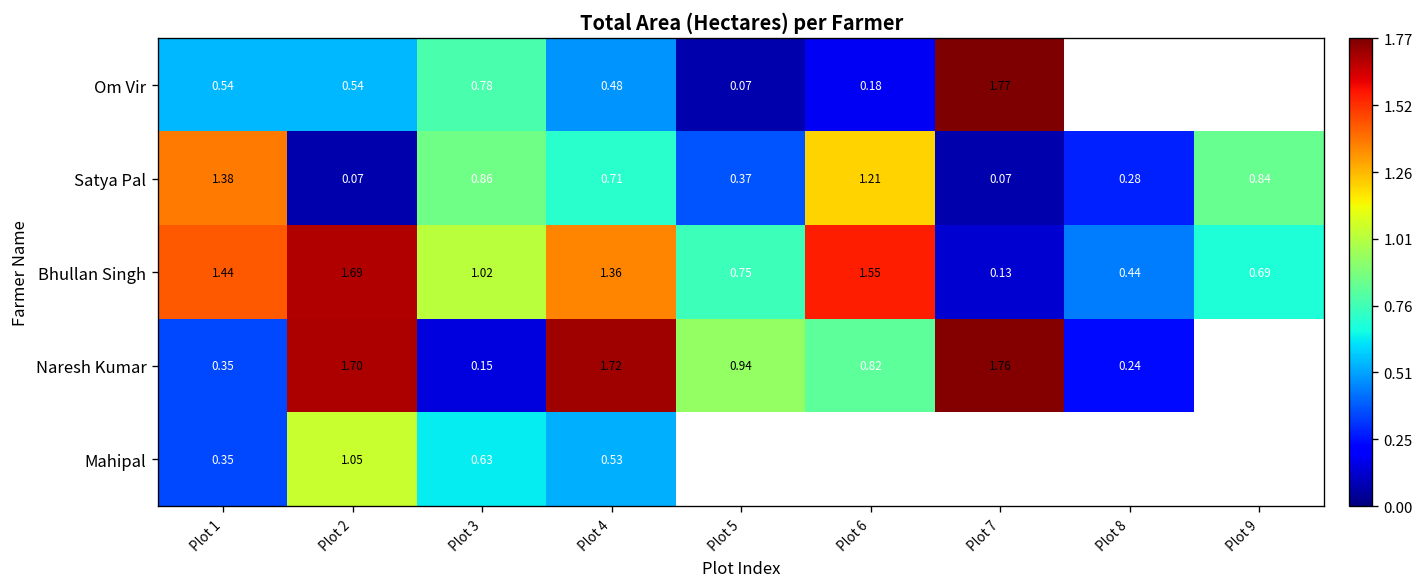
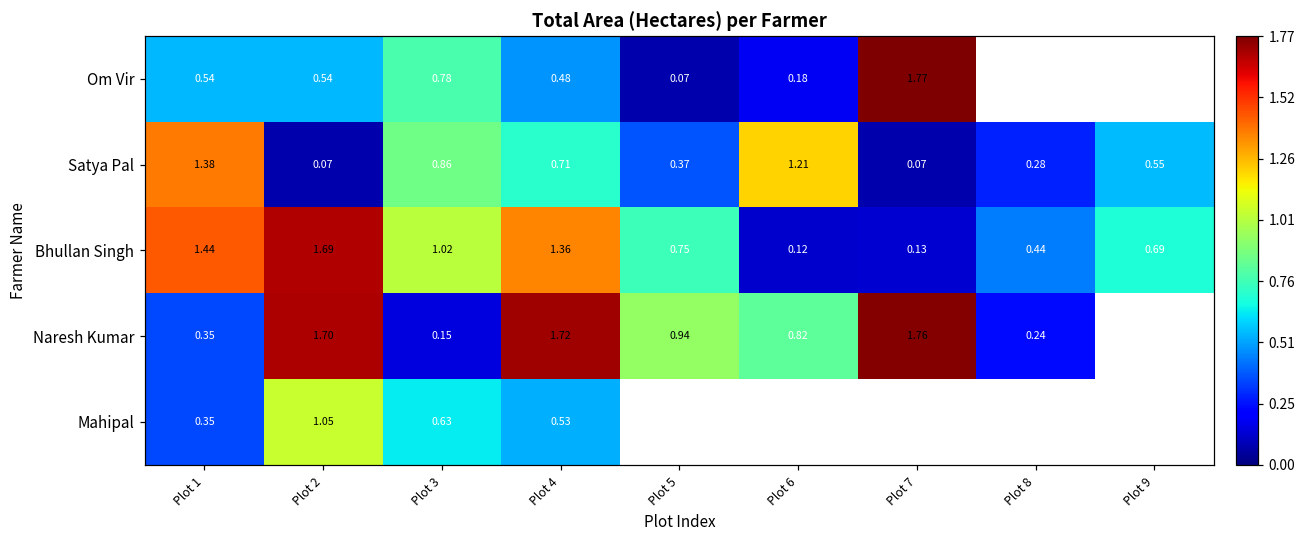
  {
    "Om Vir": {
      "Plot 1": 0.54,
      "Plot 2": 0.54,
      "Plot 3": 0.78,
      "Plot 4": 0.48,
      "Plot 5": 0.07,
      "Plot 6": 0.18,
      "Plot 7": 1.77
    },
    "Satya Pal": {
      "Plot 1": 1.38,
      "Plot 2": 0.07,
      "Plot 3": 0.86,
      "Plot 4": 0.71,
      "Plot 5": 0.37,
      "Plot 6": 1.21,
      "Plot 7": 0.07,
      "Plot 8": 0.28,
-     "Plot 9": 0.84
+     "Plot 9": 0.55
    },
    "Bhullan Singh": {
      "Plot 1": 1.44,
      "Plot 2": 1.69,
      "Plot 3": 1.02,
      "Plot 4": 1.36,
      "Plot 5": 0.75,
-     "Plot 6": 1.55,
+     "Plot 6": 0.12,
      "Plot 7": 0.13,
      "Plot 8": 0.44,
      "Plot 9": 0.69
    },
    "Naresh Kumar": {
      "Plot 1": 0.35,
      "Plot 2": 1.70,
      "Plot 3": 0.15,
      "Plot 4": 1.72,
      "Plot 5": 0.94,
      "Plot 6": 0.82,
      "Plot 7": 1.76,
      "Plot 8": 0.24
    },
    "Mahipal": {
      "Plot 1": 0.35,
      "Plot 2": 1.05,
      "Plot 3": 0.63,
      "Plot 4": 0.53
    }
  }
